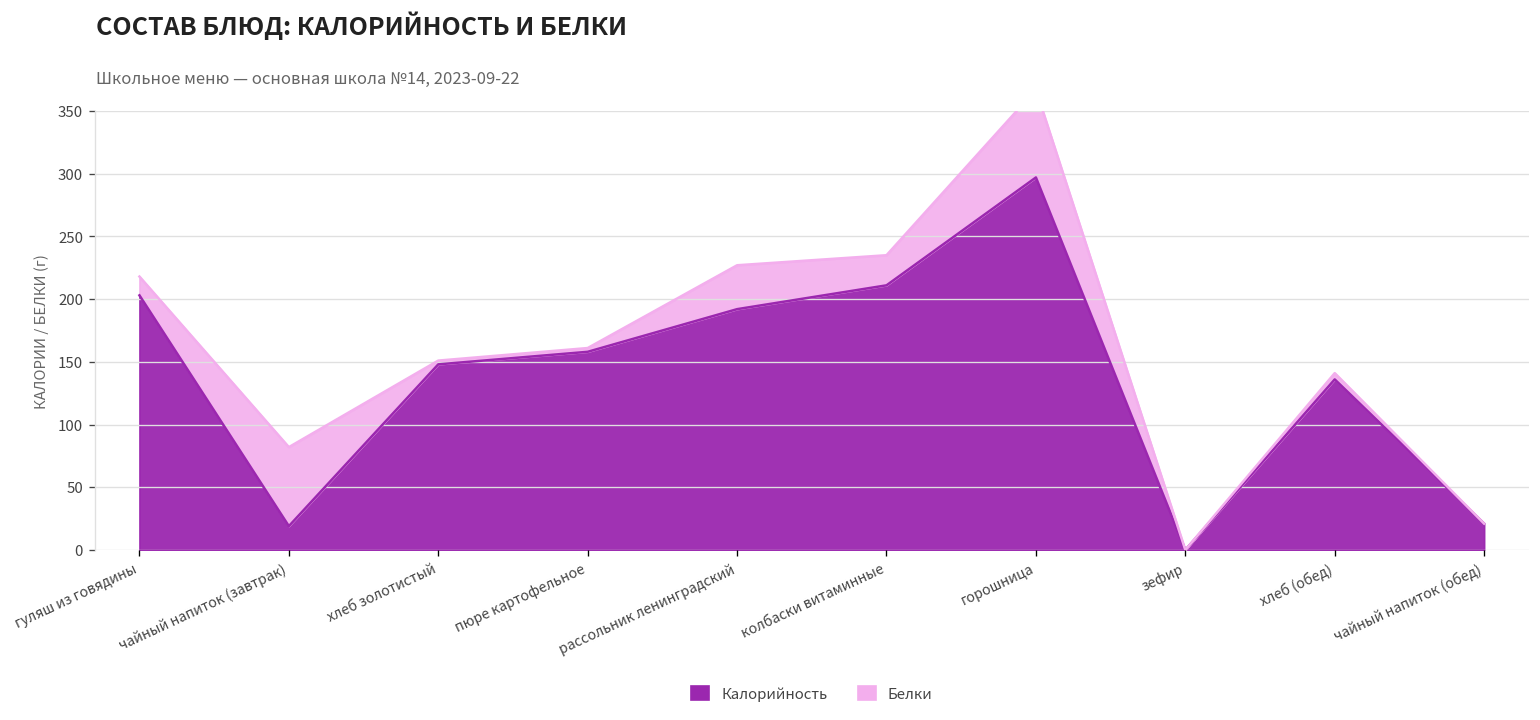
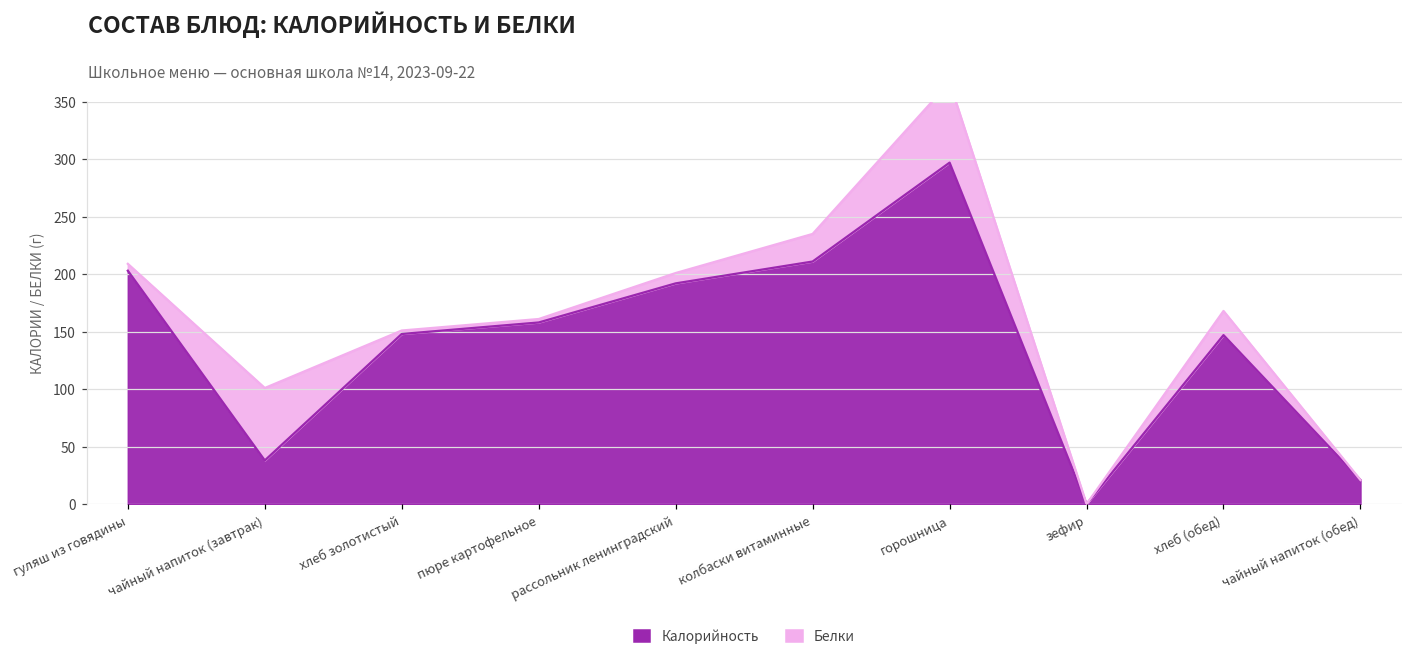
  {
    "Калорийность": {
      "гуляш из говядины": 203,
-     "чайный напиток (завтрак)": 19,
+     "чайный напиток (завтрак)": 38,
      "хлеб золотистый": 148,
      "пюре картофельное": 158,
      "рассольник ленинградский": 192,
      "колбаски витаминные": 211,
      "горошница": 297,
-     "хлеб (обед)": 136
+     "хлеб (обед)": 147
    },
    "Белки": {
-     "гуляш из говядины": 15,
+     "гуляш из говядины": 6,
      "чайный напиток (завтрак)": 63,
      "хлеб золотистый": 3,
      "пюре картофельное": 3,
-     "рассольник ленинградский": 35,
+     "рассольник ленинградский": 9,
      "колбаски витаминные": 24,
-     "хлеб (обед)": 5
+     "хлеб (обед)": 21
    }
  }
